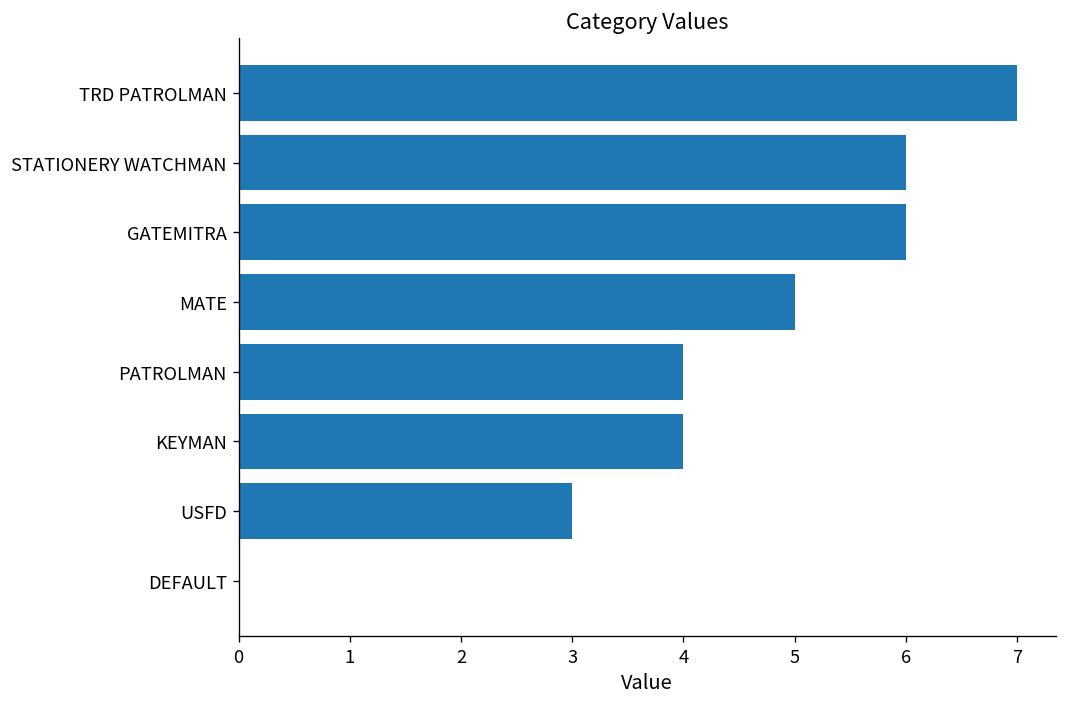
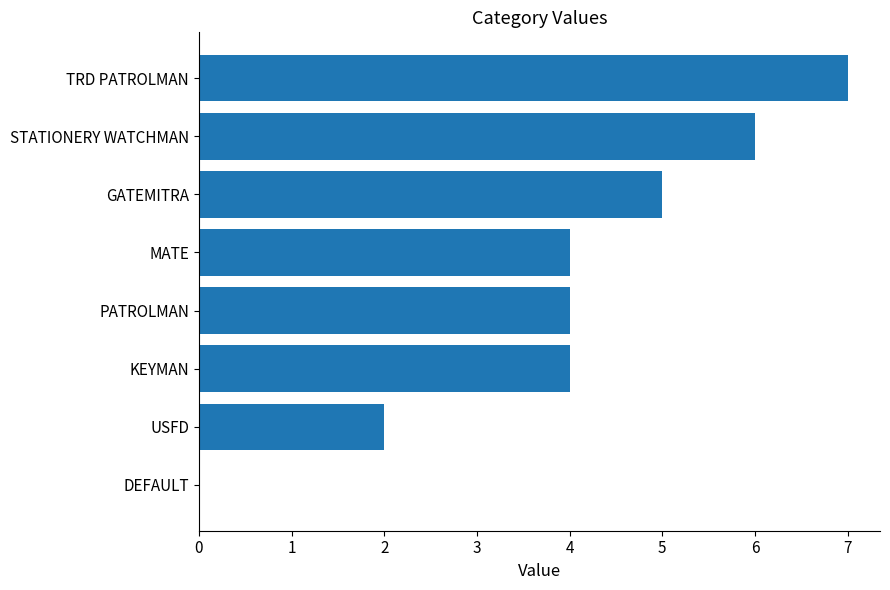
  {
    "TRD PATROLMAN": 7,
    "STATIONERY WATCHMAN": 6,
-   "GATEMITRA": 6,
-   "MATE": 5,
+   "GATEMITRA": 5,
+   "MATE": 4,
    "PATROLMAN": 4,
    "KEYMAN": 4,
-   "USFD": 3,
+   "USFD": 2,
    "DEFAULT": 0
  }
